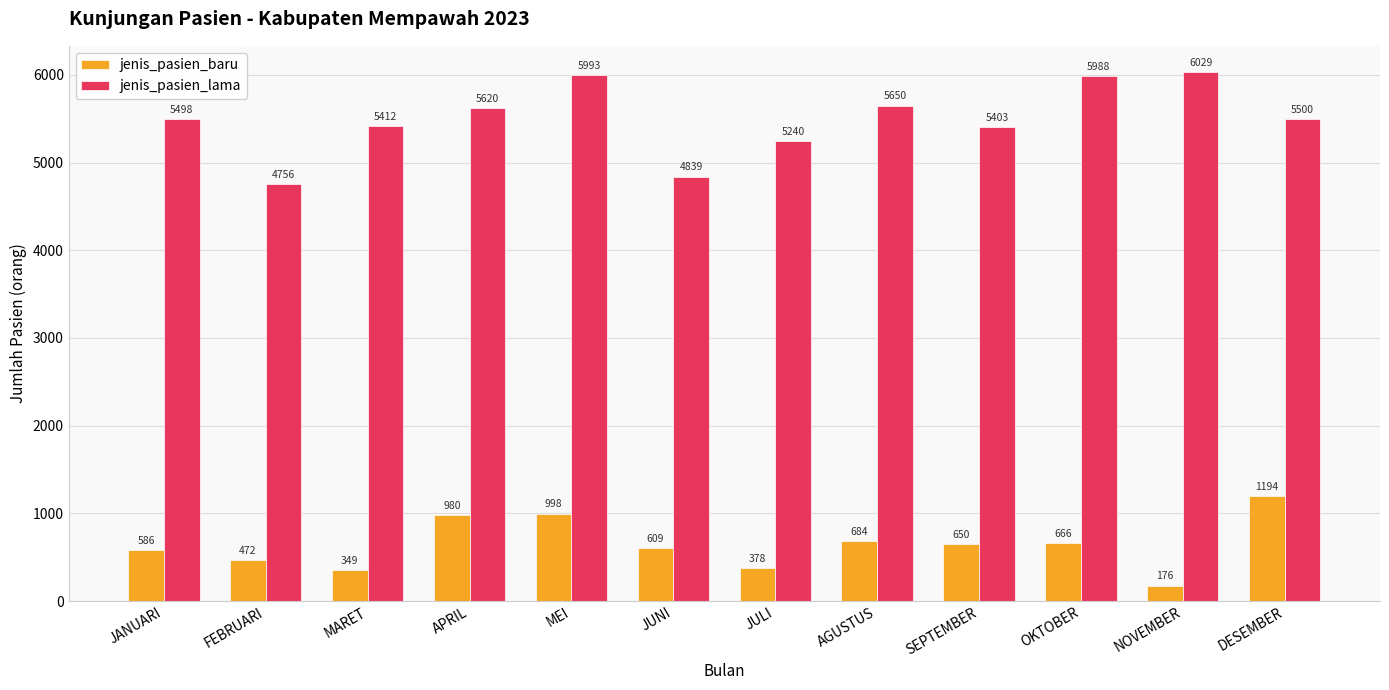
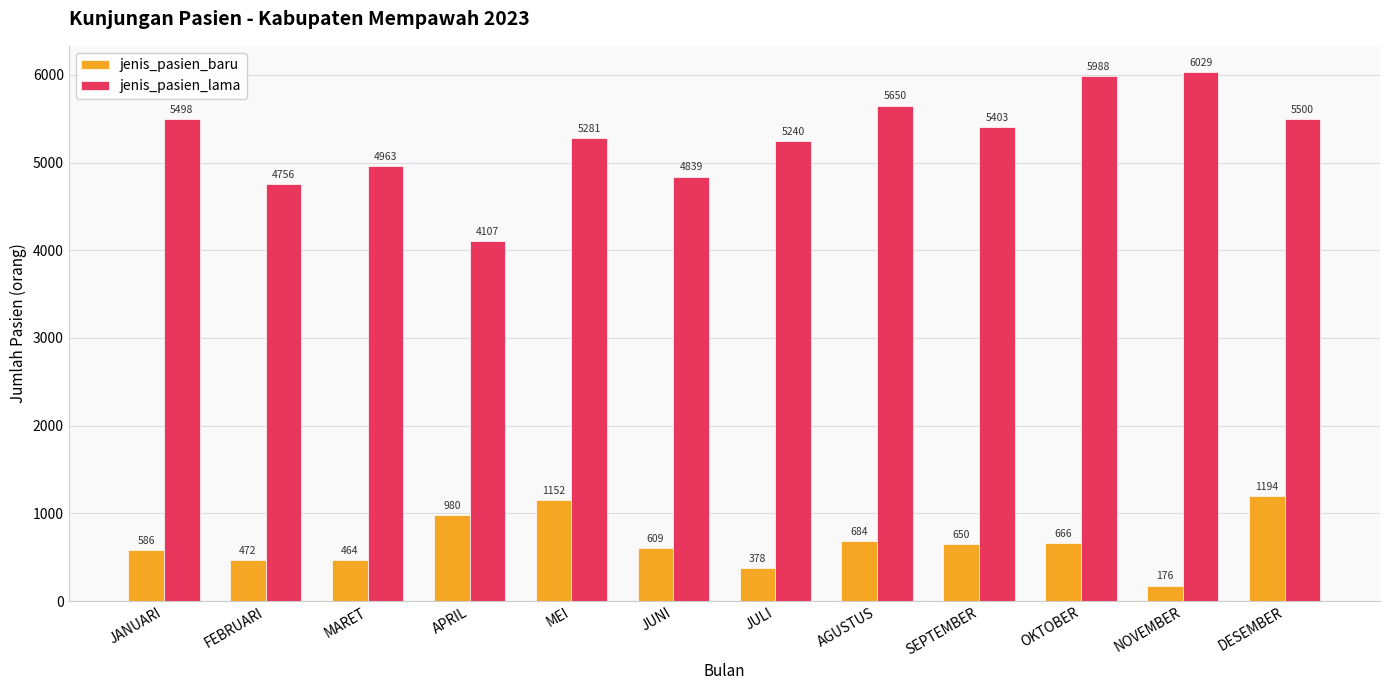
  {
    "jenis_pasien_baru": {
      "JANUARI": 586,
      "FEBRUARI": 472,
-     "MARET": 349,
+     "MARET": 464,
      "APRIL": 980,
-     "MEI": 998,
+     "MEI": 1152,
      "JUNI": 609,
      "JULI": 378,
      "AGUSTUS": 684,
      "SEPTEMBER": 650,
      "OKTOBER": 666,
      "NOVEMBER": 176,
      "DESEMBER": 1194
    },
    "jenis_pasien_lama": {
      "JANUARI": 5498,
      "FEBRUARI": 4756,
-     "MARET": 5412,
-     "APRIL": 5620,
-     "MEI": 5993,
+     "MARET": 4963,
+     "APRIL": 4107,
+     "MEI": 5281,
      "JUNI": 4839,
      "JULI": 5240,
      "AGUSTUS": 5650,
      "SEPTEMBER": 5403,
      "OKTOBER": 5988,
      "NOVEMBER": 6029,
      "DESEMBER": 5500
    }
  }
